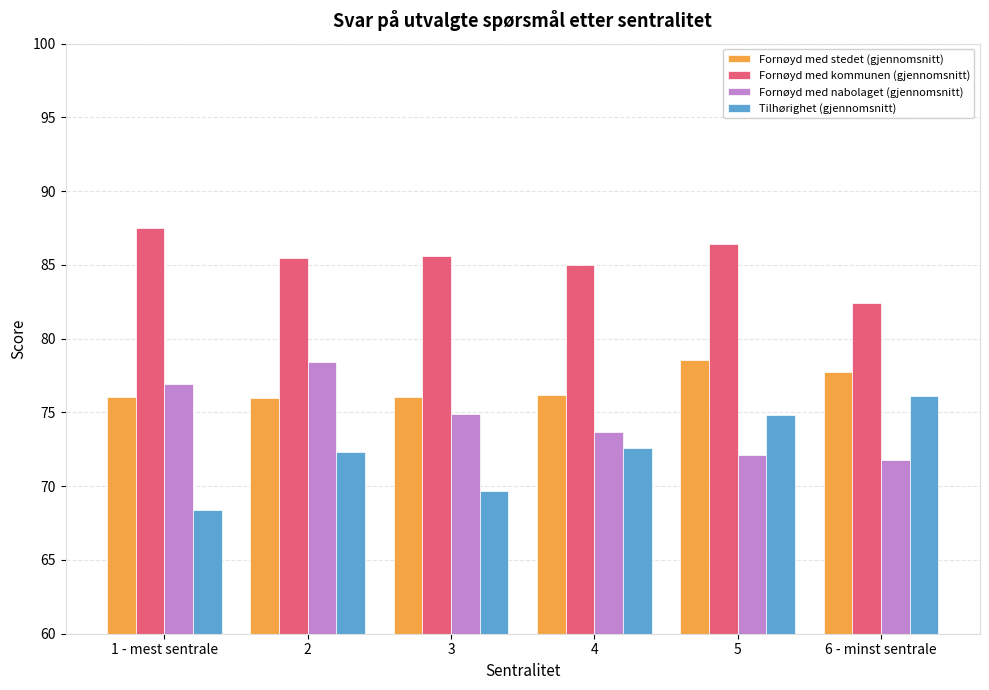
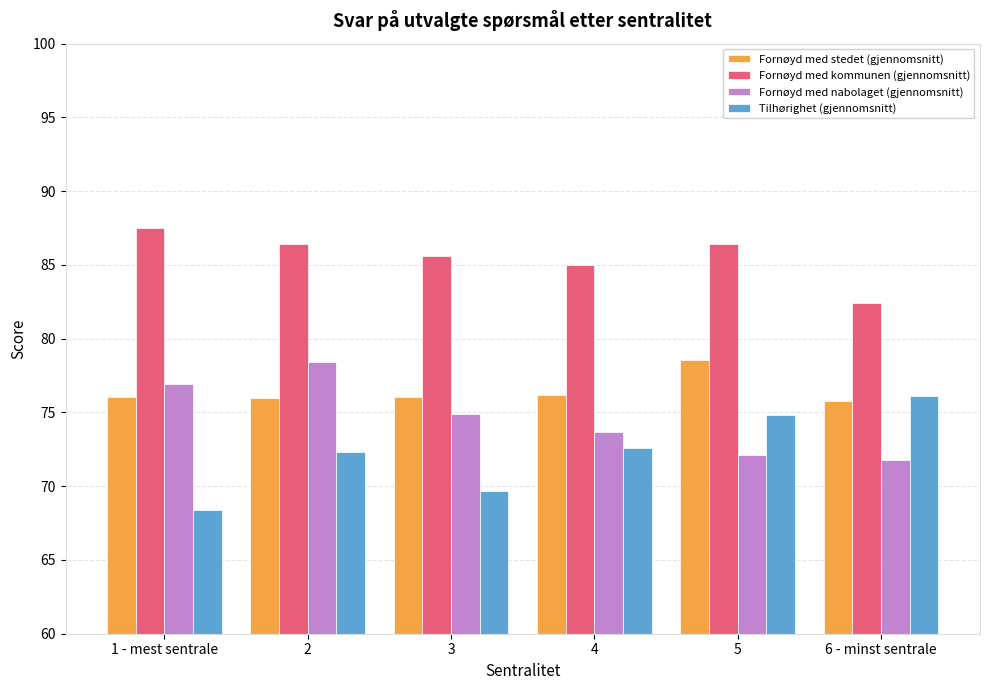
  {
    "Fornøyd med stedet (gjennomsnitt)": {
      "1 - mest sentrale": 76.0,
      "2": 76.0,
      "3": 76.1,
      "4": 76.2,
      "5": 78.6,
-     "6 - minst sentrale": 77.7
+     "6 - minst sentrale": 75.8
    },
    "Fornøyd med kommunen (gjennomsnitt)": {
      "1 - mest sentrale": 87.5,
-     "2": 85.5,
+     "2": 86.4,
      "3": 85.6,
      "4": 85.0,
      "5": 86.4,
      "6 - minst sentrale": 82.4
    },
    "Fornøyd med nabolaget (gjennomsnitt)": {
      "1 - mest sentrale": 76.9,
      "2": 78.4,
      "3": 74.9,
      "4": 73.7,
      "5": 72.1,
      "6 - minst sentrale": 71.8
    },
    "Tilhørighet (gjennomsnitt)": {
      "1 - mest sentrale": 68.4,
      "2": 72.3,
      "3": 69.7,
      "4": 72.6,
      "5": 74.8,
      "6 - minst sentrale": 76.1
    }
  }
